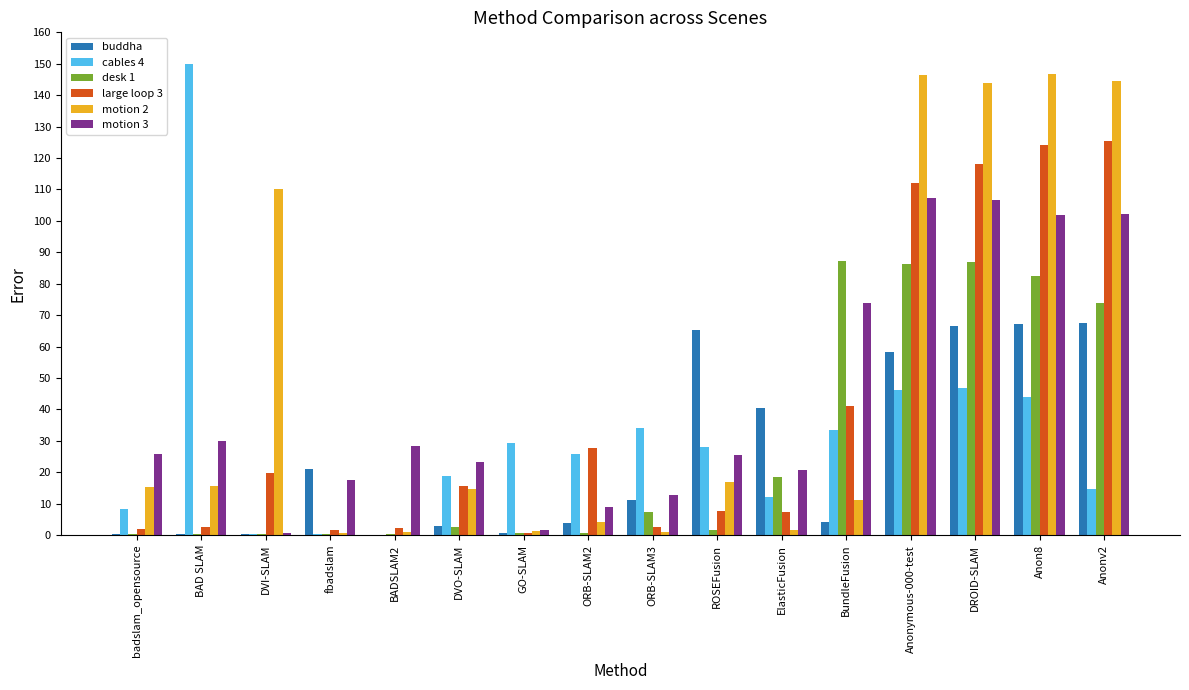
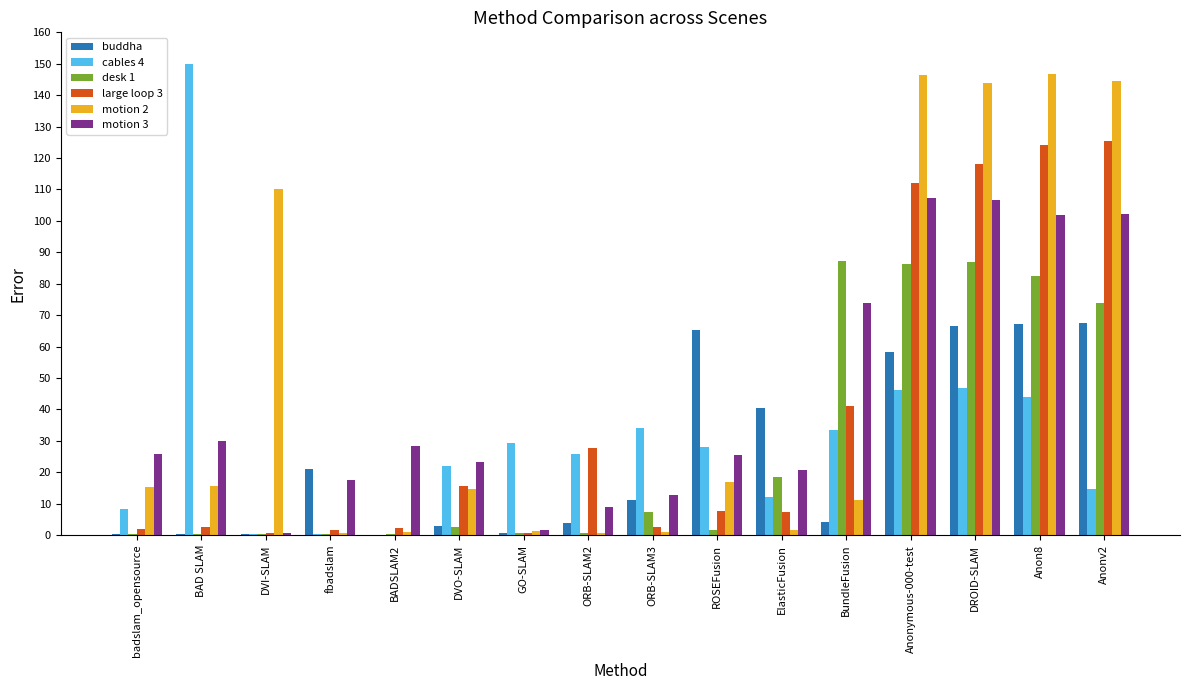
  {
    "buddha": {
      "fbadslam": 21,
      "DVO-SLAM": 3,
      "ORB-SLAM2": 4,
      "ORB-SLAM3": 11,
      "ROSEFusion": 65,
      "ElasticFusion": 40,
      "BundleFusion": 4,
      "Anonymous-000-test": 58,
      "DROID-SLAM": 67,
      "Anon8": 67,
      "Anonv2": 68
    },
    "cables 4": {
      "badslam_opensource": 8,
      "BAD SLAM": 150,
-     "DVO-SLAM": 19,
+     "DVO-SLAM": 22,
      "GO-SLAM": 29,
      "ORB-SLAM2": 26,
      "ORB-SLAM3": 34,
      "ROSEFusion": 28,
      "ElasticFusion": 12,
      "BundleFusion": 34,
      "Anonymous-000-test": 46,
      "DROID-SLAM": 47,
      "Anon8": 44,
      "Anonv2": 15
    },
    "desk 1": {
      "DVO-SLAM": 3,
      "ORB-SLAM3": 7,
      "ROSEFusion": 2,
      "ElasticFusion": 19,
      "BundleFusion": 87,
      "Anonymous-000-test": 86,
      "DROID-SLAM": 87,
      "Anon8": 82,
      "Anonv2": 74
    },
    "large loop 3": {
      "badslam_opensource": 2,
      "BAD SLAM": 3,
-     "DVI-SLAM": 20,
+     "DVI-SLAM": 1,
      "fbadslam": 2,
      "BADSLAM2": 2,
      "DVO-SLAM": 16,
      "ORB-SLAM2": 28,
      "ORB-SLAM3": 3,
      "ROSEFusion": 8,
      "ElasticFusion": 7,
      "BundleFusion": 41,
      "Anonymous-000-test": 112,
      "DROID-SLAM": 118,
      "Anon8": 124,
      "Anonv2": 125
    },
    "motion 2": {
      "badslam_opensource": 15,
      "BAD SLAM": 15,
      "DVI-SLAM": 110,
      "fbadslam": 1,
      "BADSLAM2": 1,
      "DVO-SLAM": 15,
      "GO-SLAM": 1,
-     "ORB-SLAM2": 4,
+     "ORB-SLAM2": 1,
      "ORB-SLAM3": 1,
      "ROSEFusion": 17,
      "ElasticFusion": 2,
      "BundleFusion": 11,
      "Anonymous-000-test": 147,
      "DROID-SLAM": 144,
      "Anon8": 147,
      "Anonv2": 145
    },
    "motion 3": {
      "badslam_opensource": 26,
      "BAD SLAM": 30,
      "fbadslam": 18,
      "BADSLAM2": 28,
      "DVO-SLAM": 23,
      "GO-SLAM": 2,
      "ORB-SLAM2": 9,
      "ORB-SLAM3": 13,
      "ROSEFusion": 26,
      "ElasticFusion": 21,
      "BundleFusion": 74,
      "Anonymous-000-test": 107,
      "DROID-SLAM": 106,
      "Anon8": 102,
      "Anonv2": 102
    }
  }
